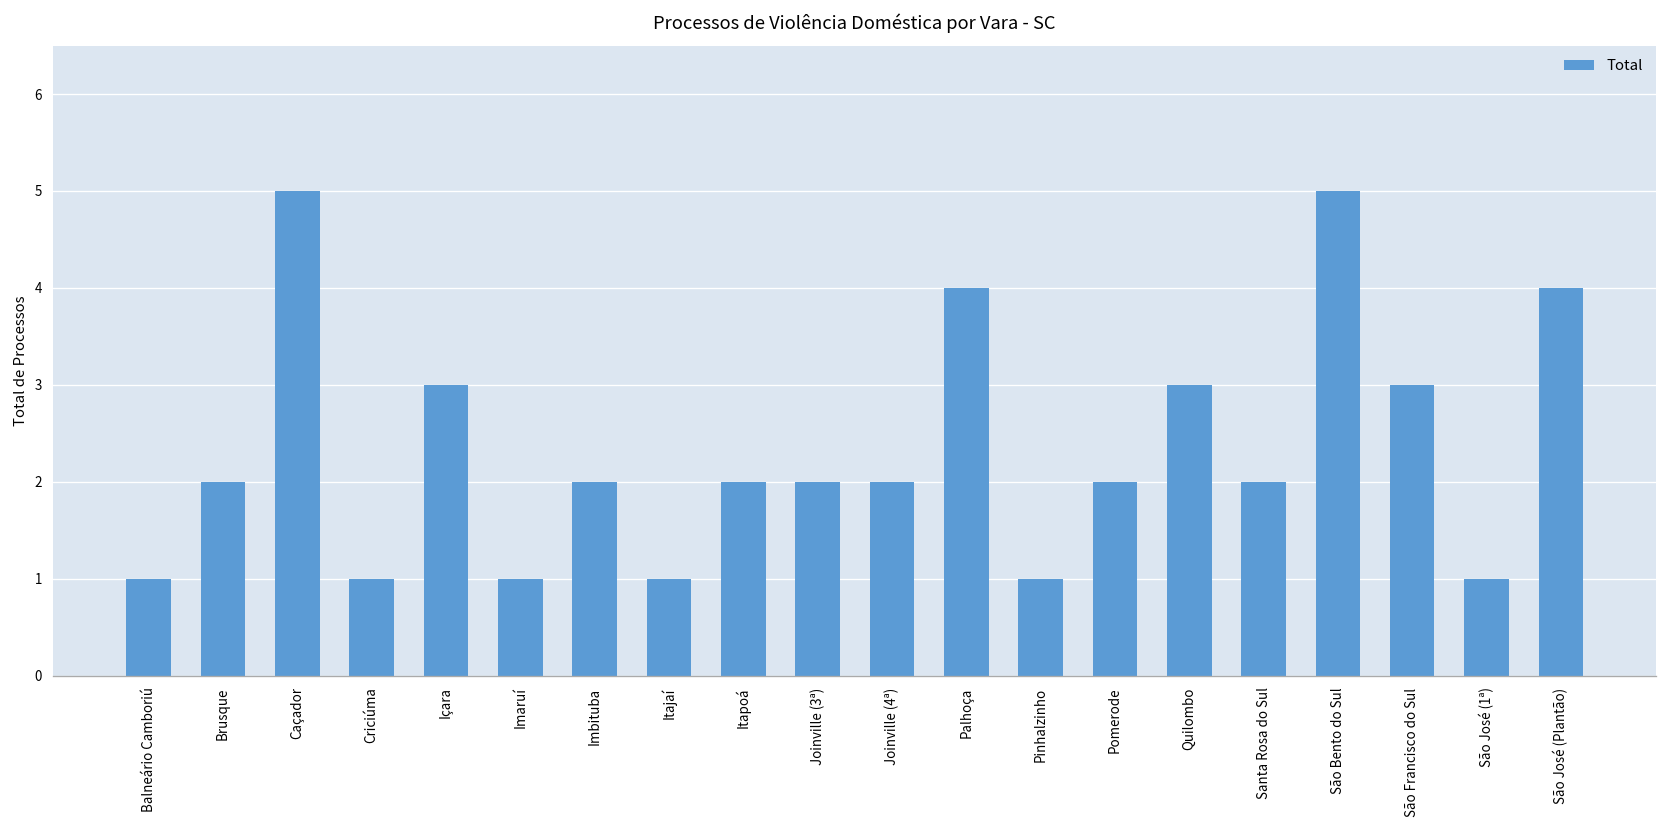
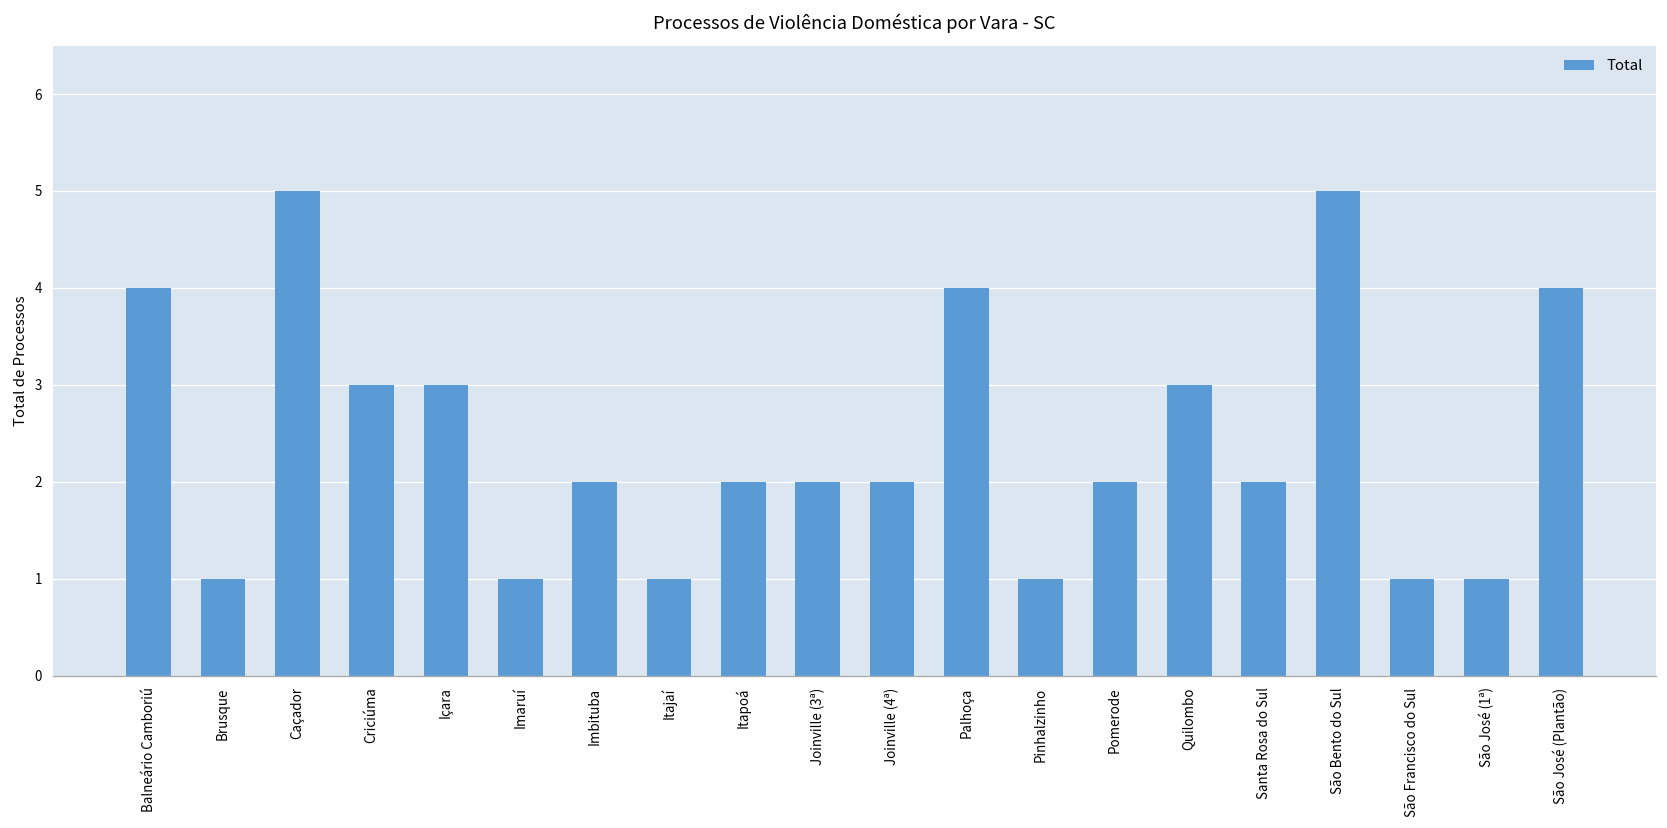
  {
-   "Balneário Camboriú": 1,
-   "Brusque": 2,
+   "Balneário Camboriú": 4,
+   "Brusque": 1,
    "Caçador": 5,
-   "Criciúma": 1,
+   "Criciúma": 3,
    "Içara": 3,
    "Imaruí": 1,
    "Imbituba": 2,
    "Itajaí": 1,
    "Itapoá": 2,
    "Joinville (3ª)": 2,
    "Joinville (4ª)": 2,
    "Palhoça": 4,
    "Pinhalzinho": 1,
    "Pomerode": 2,
    "Quilombo": 3,
    "Santa Rosa do Sul": 2,
    "São Bento do Sul": 5,
-   "São Francisco do Sul": 3,
+   "São Francisco do Sul": 1,
    "São José (1ª)": 1,
    "São José (Plantão)": 4
  }
